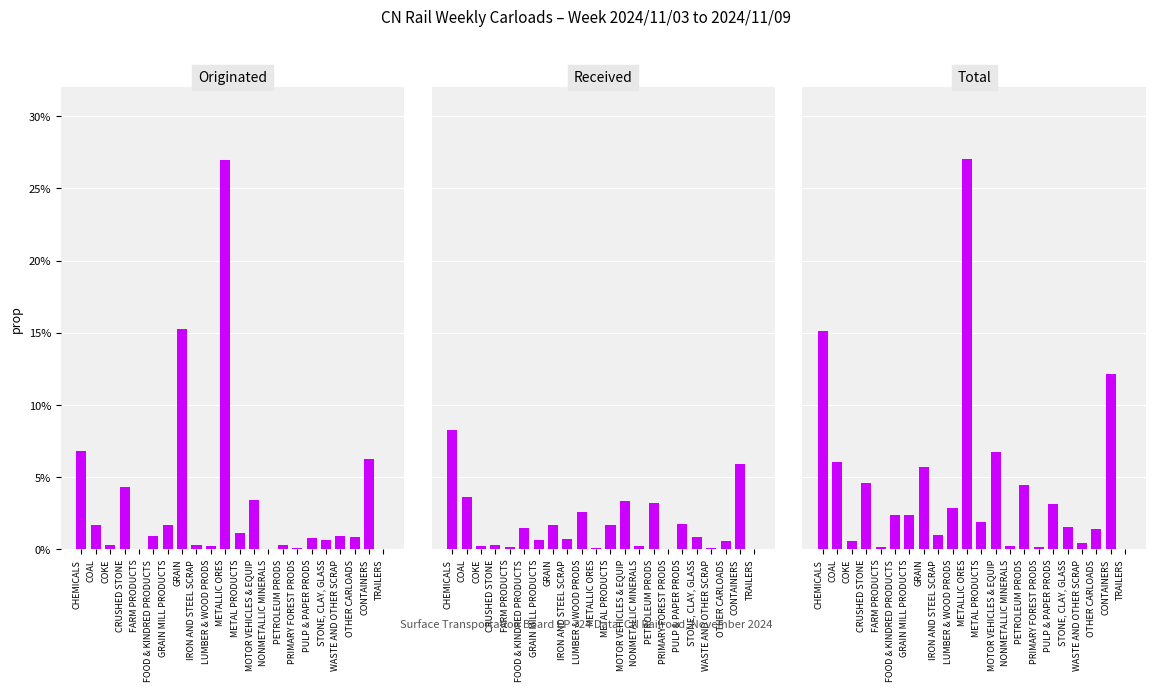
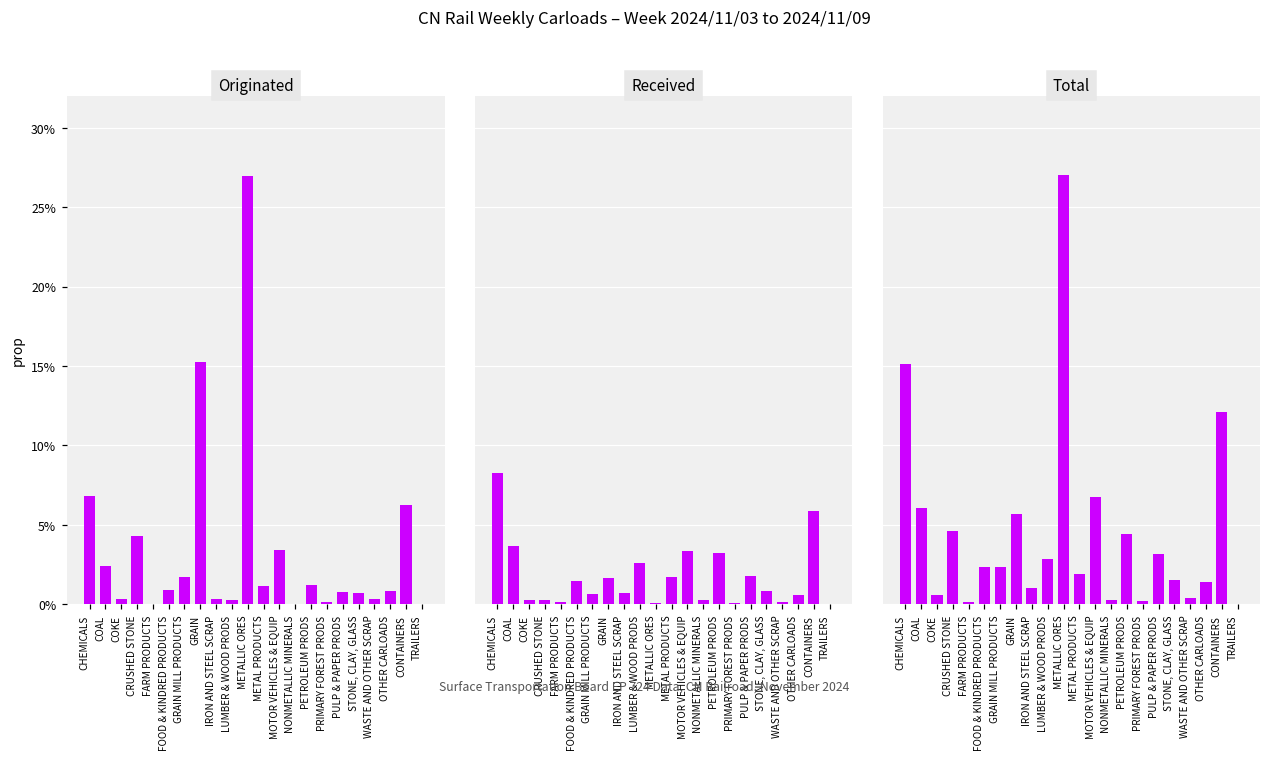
  {
    "Originated": {
      "CHEMICALS": "6.8%",
-     "COAL": "1.7%",
+     "COAL": "2.4%",
      "COKE": "0.3%",
      "CRUSHED STONE": "4.3%",
      "FOOD & KINDRED PRODUCTS": "0.9%",
      "GRAIN MILL PRODUCTS": "1.7%",
      "GRAIN": "15.3%",
      "IRON AND STEEL SCRAP": "0.3%",
      "LUMBER & WOOD PRODS": "0.2%",
      "METALLIC ORES": "27.0%",
      "METAL PRODUCTS": "1.1%",
      "MOTOR VEHICLES & EQUIP": "3.4%",
-     "PETROLEUM PRODS": "0.3%",
+     "PETROLEUM PRODS": "1.2%",
      "PULP & PAPER PRODS": "0.8%",
      "STONE, CLAY, GLASS": "0.7%",
-     "WASTE AND OTHER SCRAP": "0.9%",
+     "WASTE AND OTHER SCRAP": "0.3%",
      "OTHER CARLOADS": "0.9%",
      "CONTAINERS": "6.2%",
      "TRAILERS": "0.0%"
    }
  }
